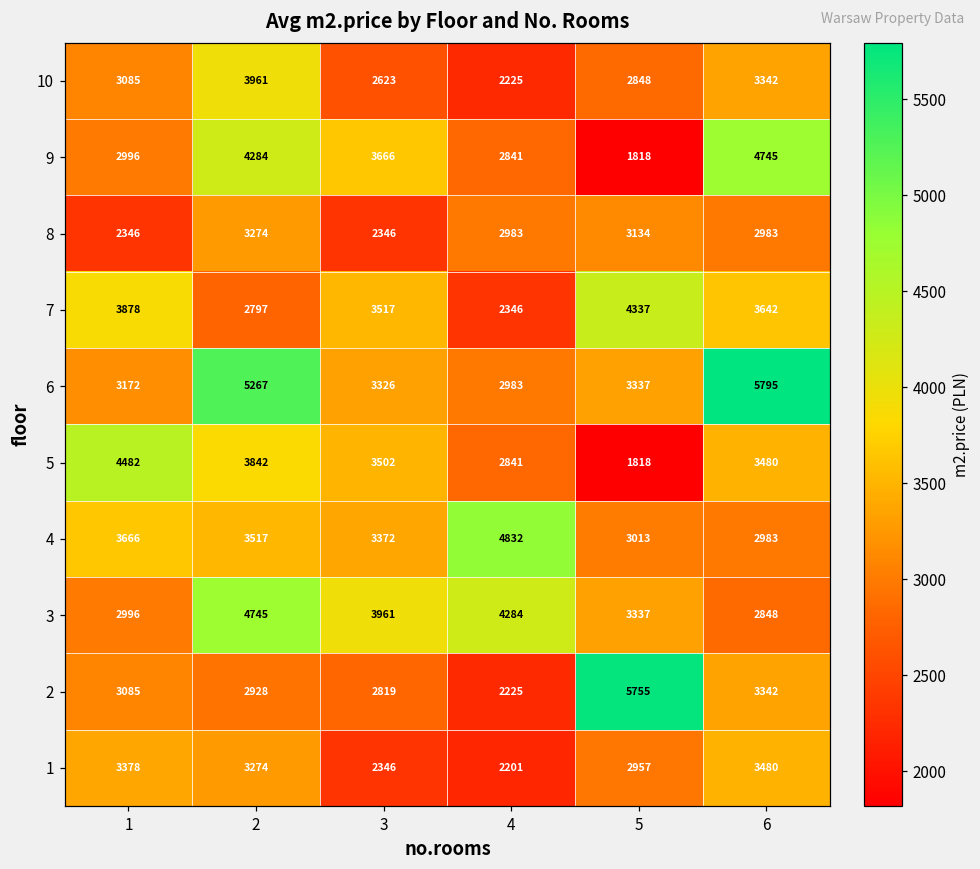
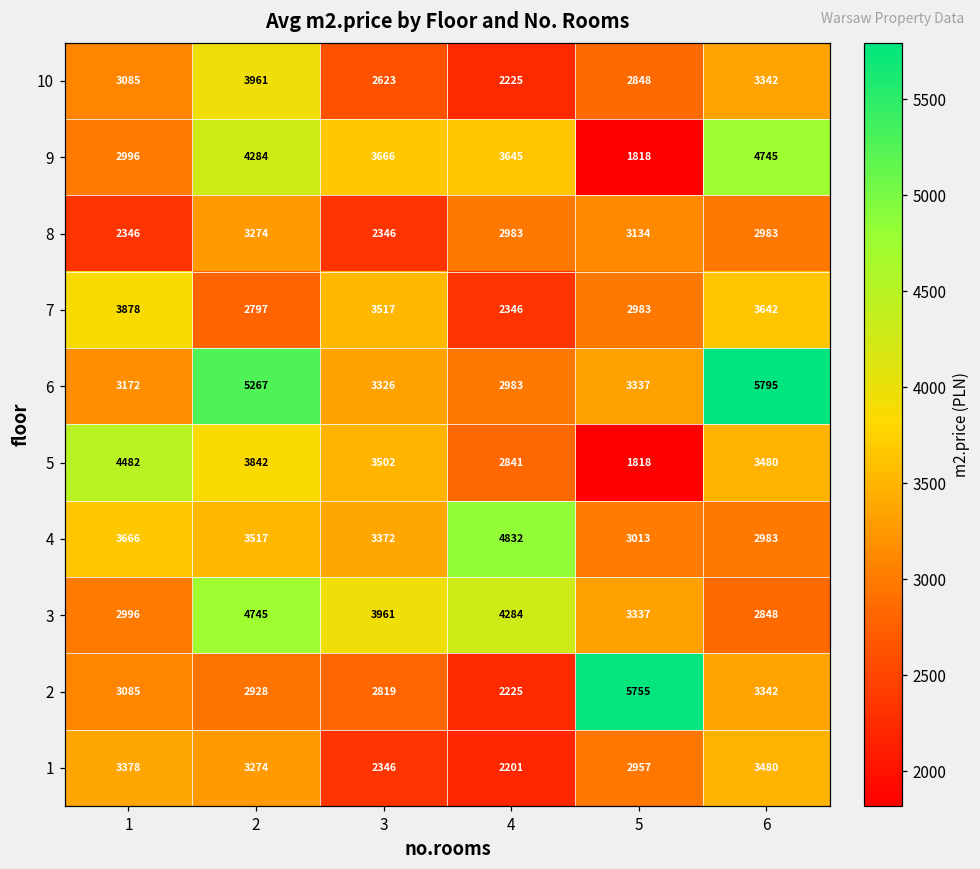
  {
    "10": {
      "1": 3085,
      "2": 3961,
      "3": 2623,
      "4": 2225,
      "5": 2848,
      "6": 3342
    },
    "9": {
      "1": 2996,
      "2": 4284,
      "3": 3666,
-     "4": 2841,
+     "4": 3645,
      "5": 1818,
      "6": 4745
    },
    "8": {
      "1": 2346,
      "2": 3274,
      "3": 2346,
      "4": 2983,
      "5": 3134,
      "6": 2983
    },
    "7": {
      "1": 3878,
      "2": 2797,
      "3": 3517,
      "4": 2346,
-     "5": 4337,
+     "5": 2983,
      "6": 3642
    },
    "6": {
      "1": 3172,
      "2": 5267,
      "3": 3326,
      "4": 2983,
      "5": 3337,
      "6": 5795
    },
    "5": {
      "1": 4482,
      "2": 3842,
      "3": 3502,
      "4": 2841,
      "5": 1818,
      "6": 3480
    },
    "4": {
      "1": 3666,
      "2": 3517,
      "3": 3372,
      "4": 4832,
      "5": 3013,
      "6": 2983
    },
    "3": {
      "1": 2996,
      "2": 4745,
      "3": 3961,
      "4": 4284,
      "5": 3337,
      "6": 2848
    },
    "2": {
      "1": 3085,
      "2": 2928,
      "3": 2819,
      "4": 2225,
      "5": 5755,
      "6": 3342
    },
    "1": {
      "1": 3378,
      "2": 3274,
      "3": 2346,
      "4": 2201,
      "5": 2957,
      "6": 3480
    }
  }
